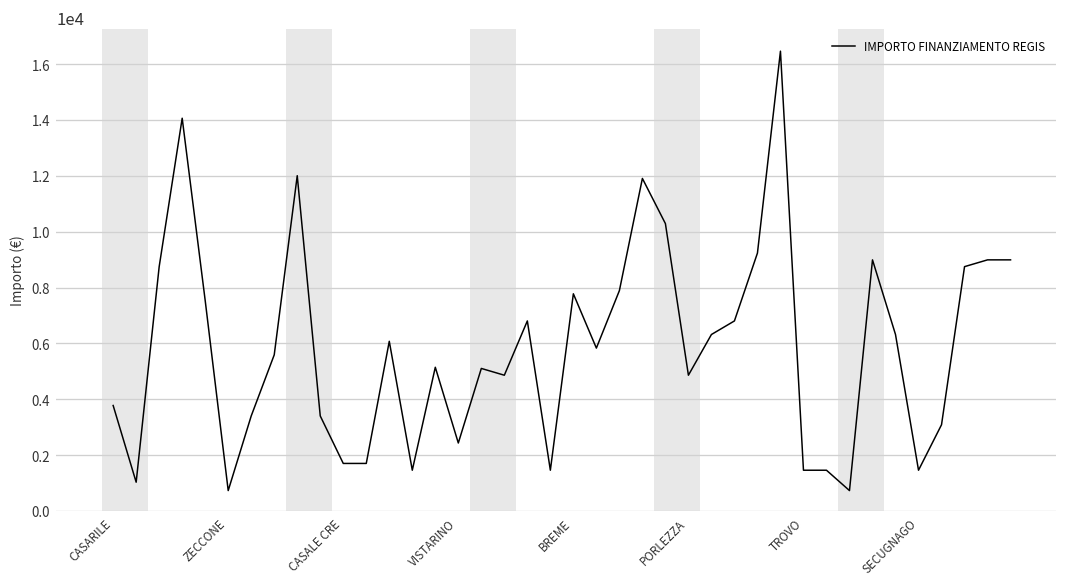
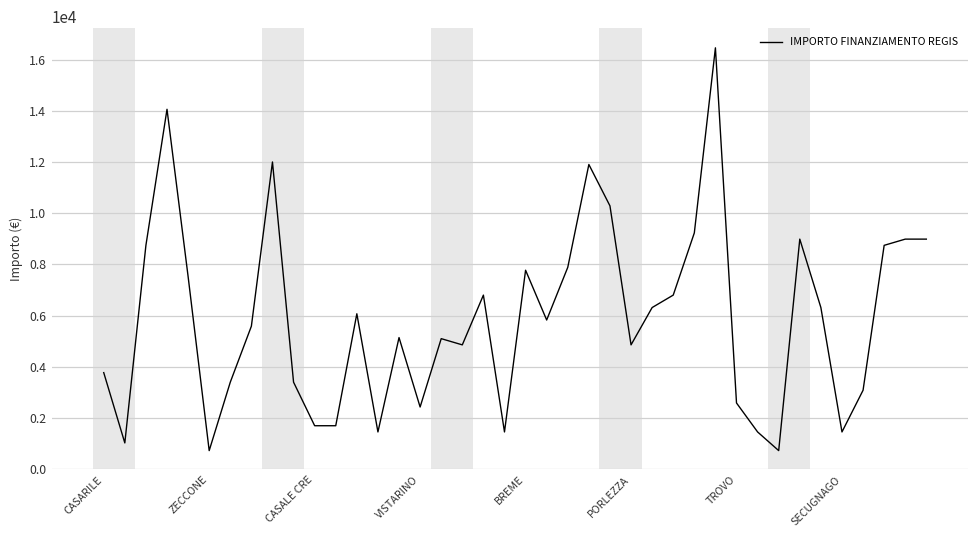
  {
    "CASARILE": 3800,
    "ZECCONE": 700,
    "CASALE CRE": 1700,
    "VISTARINO": 2400,
    "BREME": 7800,
    "PORLEZZA": 4900,
-   "TROVO": 1500,
+   "TROVO": 2600,
    "SECUGNAGO": 1500
  }
